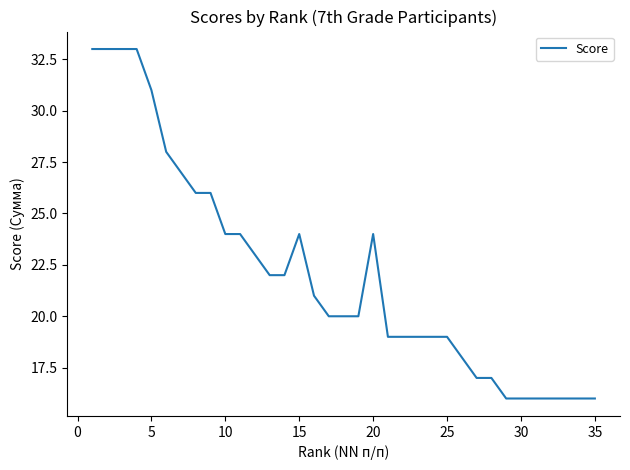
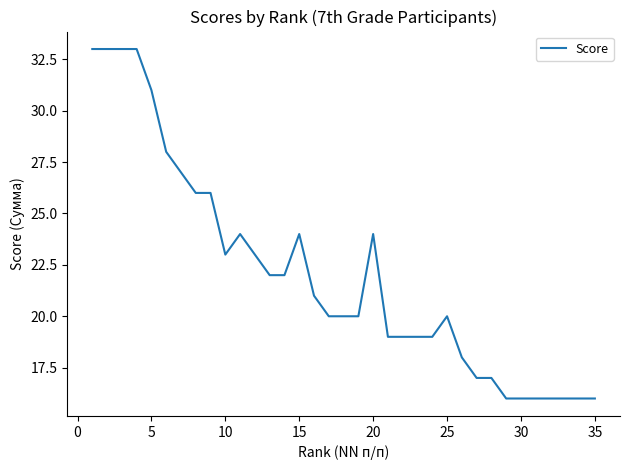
  {
    "5": 31,
-   "10": 24,
+   "10": 23,
    "15": 24,
    "20": 24,
-   "25": 19,
+   "25": 20,
    "30": 16,
    "35": 16
  }
